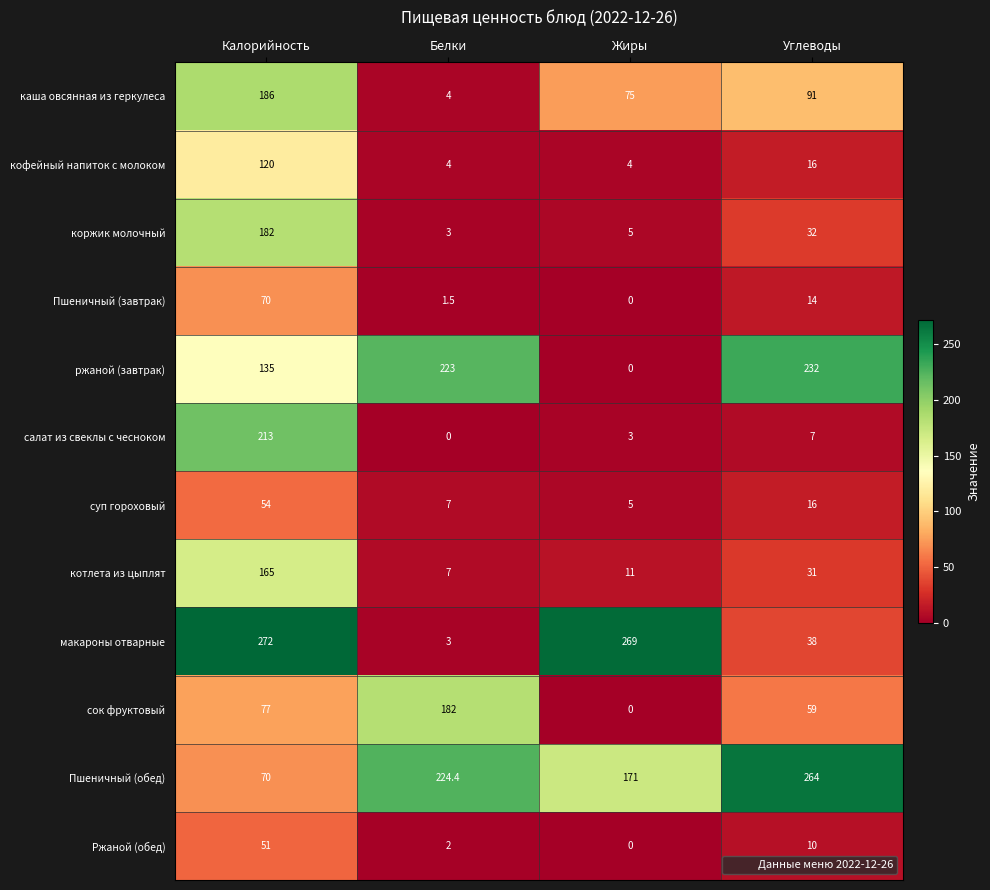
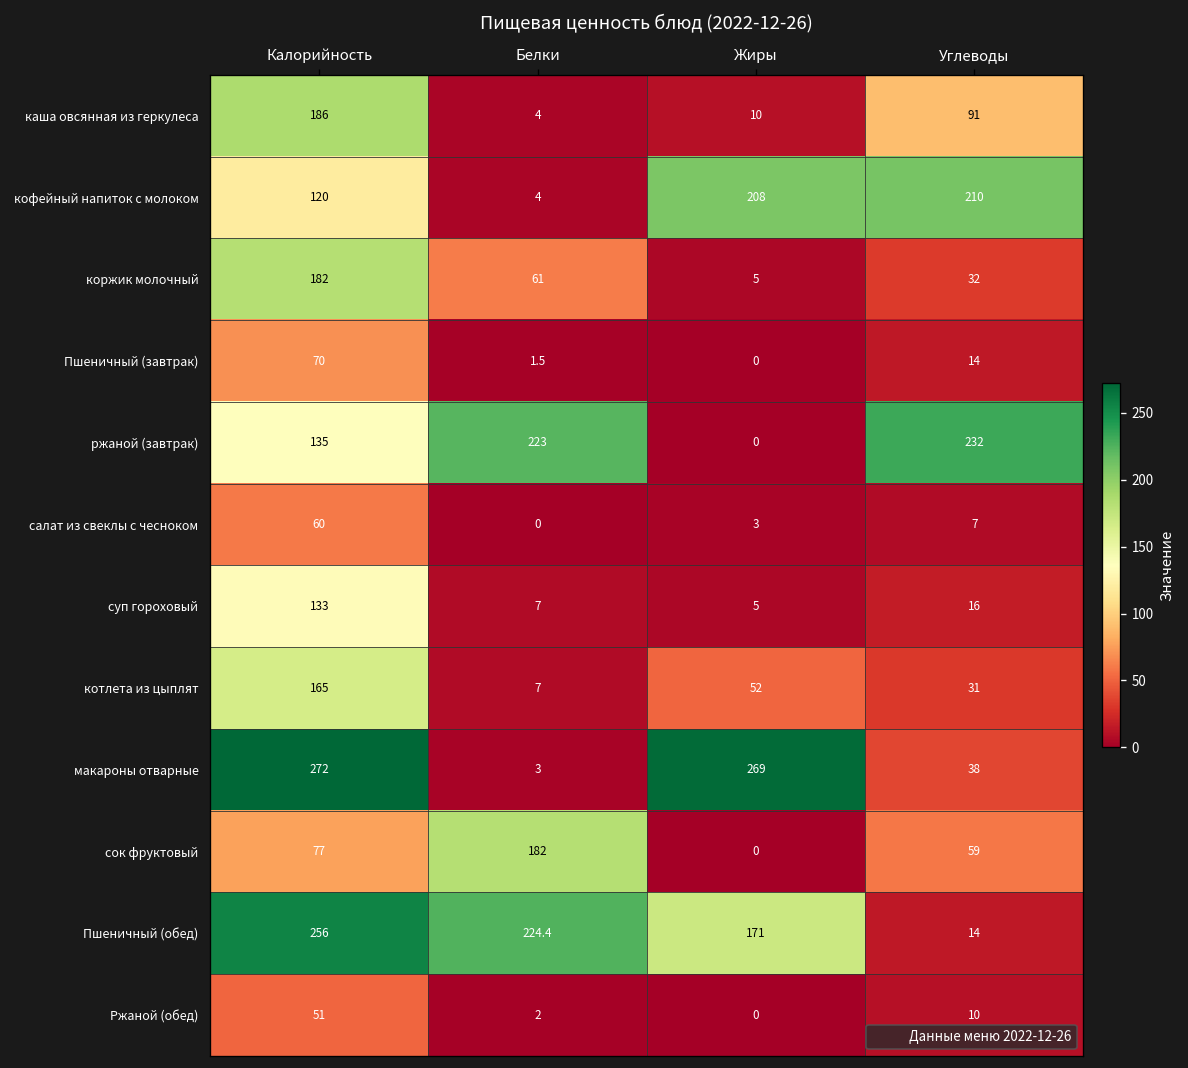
  {
    "каша овсянная из геркулеса": {
      "Калорийность": 186,
      "Белки": 4,
-     "Жиры": 75,
+     "Жиры": 10,
      "Углеводы": 91
    },
    "кофейный напиток с молоком": {
      "Калорийность": 120,
      "Белки": 4,
-     "Жиры": 4,
-     "Углеводы": 16
+     "Жиры": 208,
+     "Углеводы": 210
    },
    "коржик молочный": {
      "Калорийность": 182,
-     "Белки": 3,
+     "Белки": 61,
      "Жиры": 5,
      "Углеводы": 32
    },
    "Пшеничный (завтрак)": {
      "Калорийность": 70,
      "Белки": 1.5,
      "Жиры": 0,
      "Углеводы": 14
    },
    "ржаной (завтрак)": {
      "Калорийность": 135,
      "Белки": 223,
      "Жиры": 0,
      "Углеводы": 232
    },
    "салат из свеклы с чесноком": {
-     "Калорийность": 213,
+     "Калорийность": 60,
      "Белки": 0,
      "Жиры": 3,
      "Углеводы": 7
    },
    "суп гороховый": {
-     "Калорийность": 54,
+     "Калорийность": 133,
      "Белки": 7,
      "Жиры": 5,
      "Углеводы": 16
    },
    "котлета из цыплят": {
      "Калорийность": 165,
      "Белки": 7,
-     "Жиры": 11,
+     "Жиры": 52,
      "Углеводы": 31
    },
    "макароны отварные": {
      "Калорийность": 272,
      "Белки": 3,
      "Жиры": 269,
      "Углеводы": 38
    },
    "сок фруктовый": {
      "Калорийность": 77,
      "Белки": 182,
      "Жиры": 0,
      "Углеводы": 59
    },
    "Пшеничный (обед)": {
-     "Калорийность": 70,
+     "Калорийность": 256,
      "Белки": 224.4,
      "Жиры": 171,
-     "Углеводы": 264
+     "Углеводы": 14
    },
    "Ржаной (обед)": {
      "Калорийность": 51,
      "Белки": 2,
      "Жиры": 0,
      "Углеводы": 10
    }
  }
